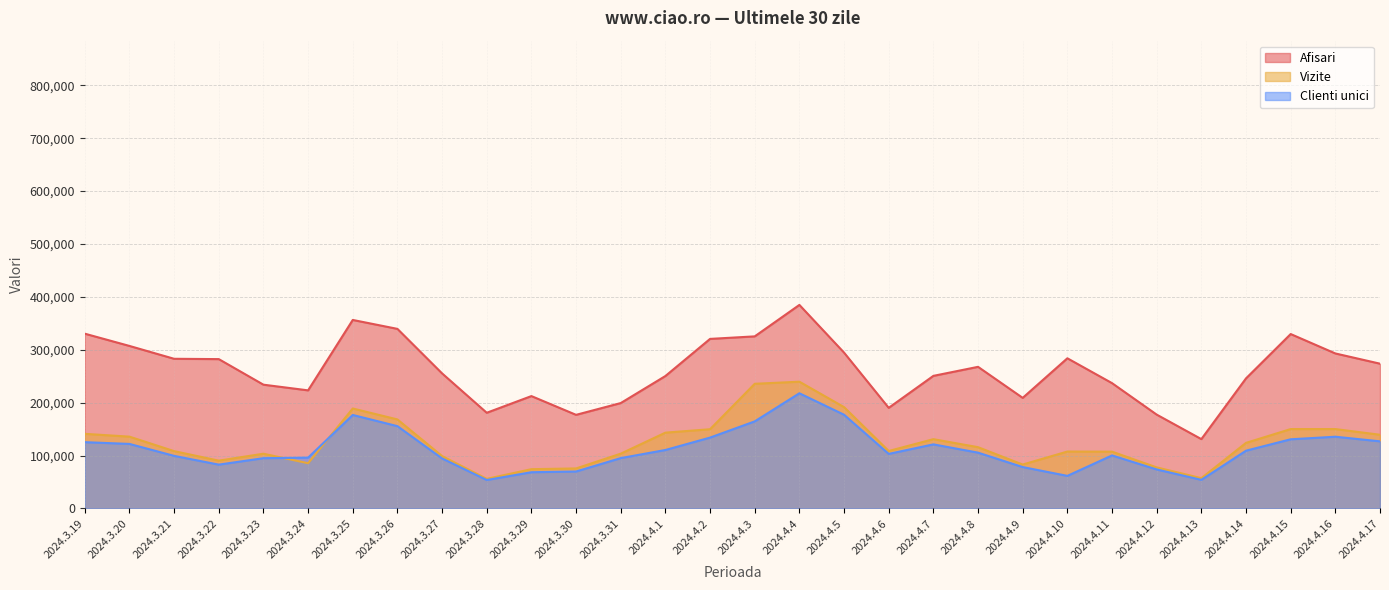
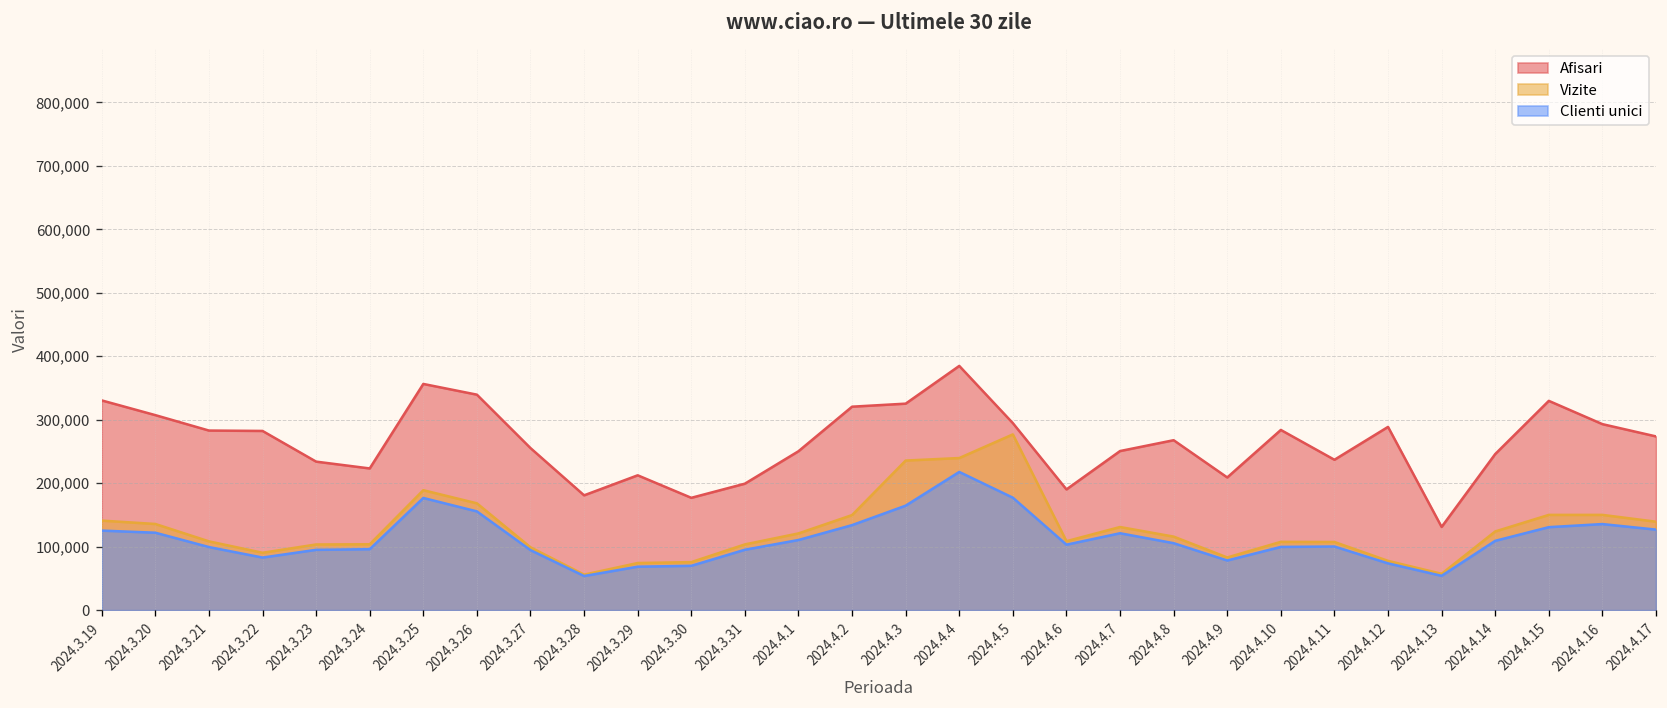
  {
    "Afisari": {
      "2024.3.19": "330,000",
      "2024.3.20": "310,000",
      "2024.3.21": "280,000",
      "2024.3.22": "280,000",
      "2024.3.23": "230,000",
      "2024.3.24": "220,000",
      "2024.3.25": "360,000",
      "2024.3.26": "340,000",
      "2024.3.27": "260,000",
      "2024.3.28": "180,000",
      "2024.3.29": "210,000",
      "2024.3.30": "180,000",
      "2024.3.31": "200,000",
      "2024.4.1": "250,000",
      "2024.4.2": "320,000",
      "2024.4.3": "330,000",
      "2024.4.4": "380,000",
      "2024.4.5": "290,000",
      "2024.4.6": "190,000",
      "2024.4.7": "250,000",
      "2024.4.8": "270,000",
      "2024.4.9": "210,000",
      "2024.4.10": "280,000",
      "2024.4.11": "240,000",
-     "2024.4.12": "180,000",
+     "2024.4.12": "290,000",
      "2024.4.13": "130,000",
      "2024.4.14": "250,000",
      "2024.4.15": "330,000",
      "2024.4.16": "290,000",
      "2024.4.17": "270,000"
    },
    "Vizite": {
      "2024.3.19": "140,000",
      "2024.3.20": "140,000",
      "2024.3.21": "110,000",
      "2024.3.22": "90,000",
      "2024.3.23": "100,000",
-     "2024.3.24": "90,000",
+     "2024.3.24": "100,000",
      "2024.3.25": "190,000",
      "2024.3.26": "170,000",
      "2024.3.29": "70,000",
      "2024.3.30": "80,000",
      "2024.3.31": "100,000",
-     "2024.4.1": "140,000",
+     "2024.4.1": "120,000",
      "2024.4.2": "150,000",
      "2024.4.3": "240,000",
      "2024.4.4": "240,000",
-     "2024.4.5": "190,000",
+     "2024.4.5": "280,000",
      "2024.4.6": "110,000",
      "2024.4.7": "130,000",
      "2024.4.8": "120,000",
      "2024.4.9": "80,000",
      "2024.4.10": "110,000",
      "2024.4.11": "110,000",
      "2024.4.14": "120,000",
      "2024.4.15": "150,000",
      "2024.4.16": "150,000",
      "2024.4.17": "140,000"
    },
    "Clienti unici": {
      "2024.3.19": "130,000",
      "2024.3.20": "120,000",
      "2024.3.21": "100,000",
      "2024.3.22": "80,000",
      "2024.3.23": "100,000",
      "2024.3.24": "100,000",
      "2024.3.25": "180,000",
      "2024.3.26": "160,000",
      "2024.3.29": "70,000",
      "2024.3.30": "70,000",
      "2024.3.31": "100,000",
      "2024.4.1": "110,000",
      "2024.4.2": "130,000",
      "2024.4.3": "160,000",
      "2024.4.4": "220,000",
      "2024.4.5": "180,000",
      "2024.4.6": "100,000",
      "2024.4.7": "120,000",
      "2024.4.8": "110,000",
      "2024.4.9": "80,000",
-     "2024.4.10": "60,000",
+     "2024.4.10": "100,000",
      "2024.4.11": "100,000",
      "2024.4.14": "110,000",
      "2024.4.15": "130,000",
      "2024.4.16": "140,000",
      "2024.4.17": "130,000"
    }
  }
